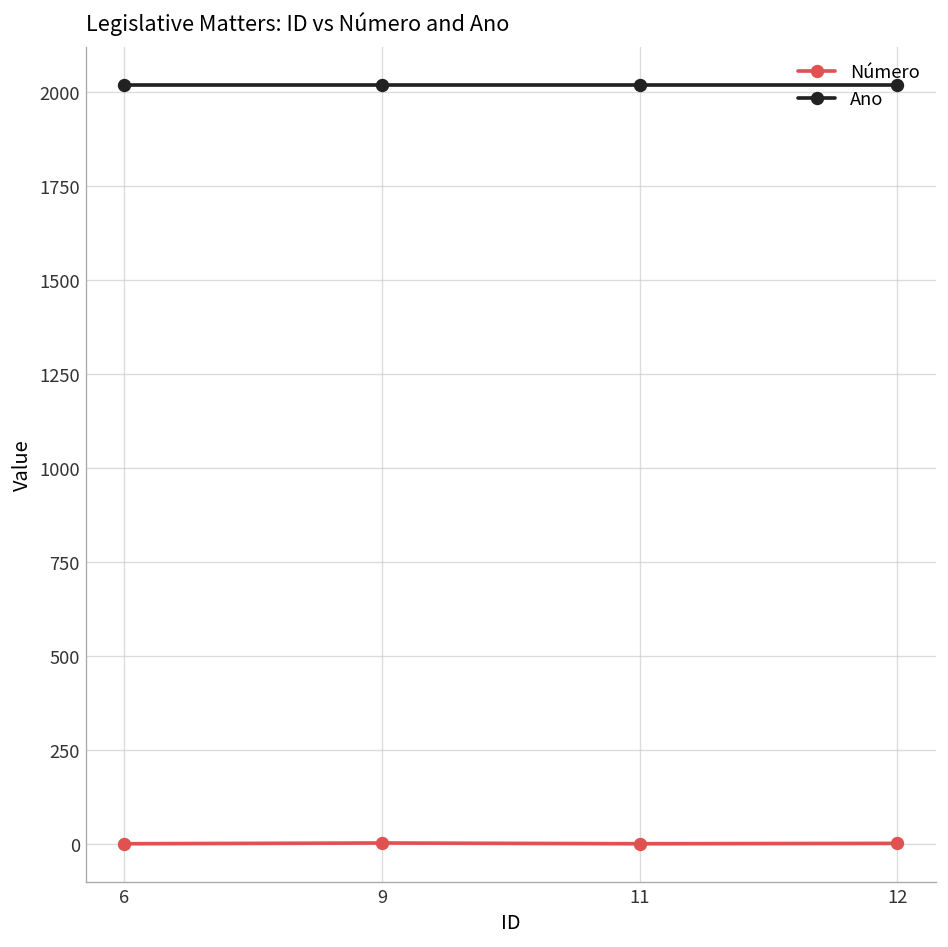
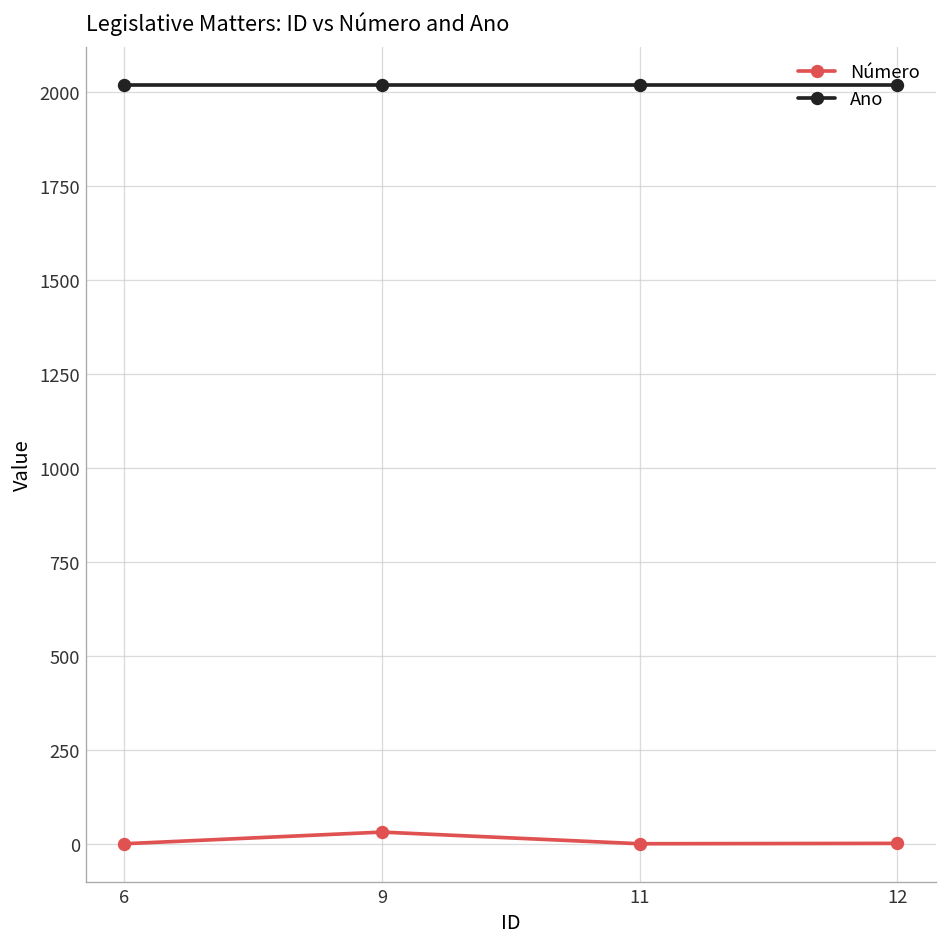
  {
    "Número": {
      "6": 0,
-     "9": 0,
+     "9": 30,
      "11": 0,
      "12": 0
    },
    "Ano": {
      "6": 2020,
      "9": 2020,
      "11": 2020,
      "12": 2020
    }
  }
